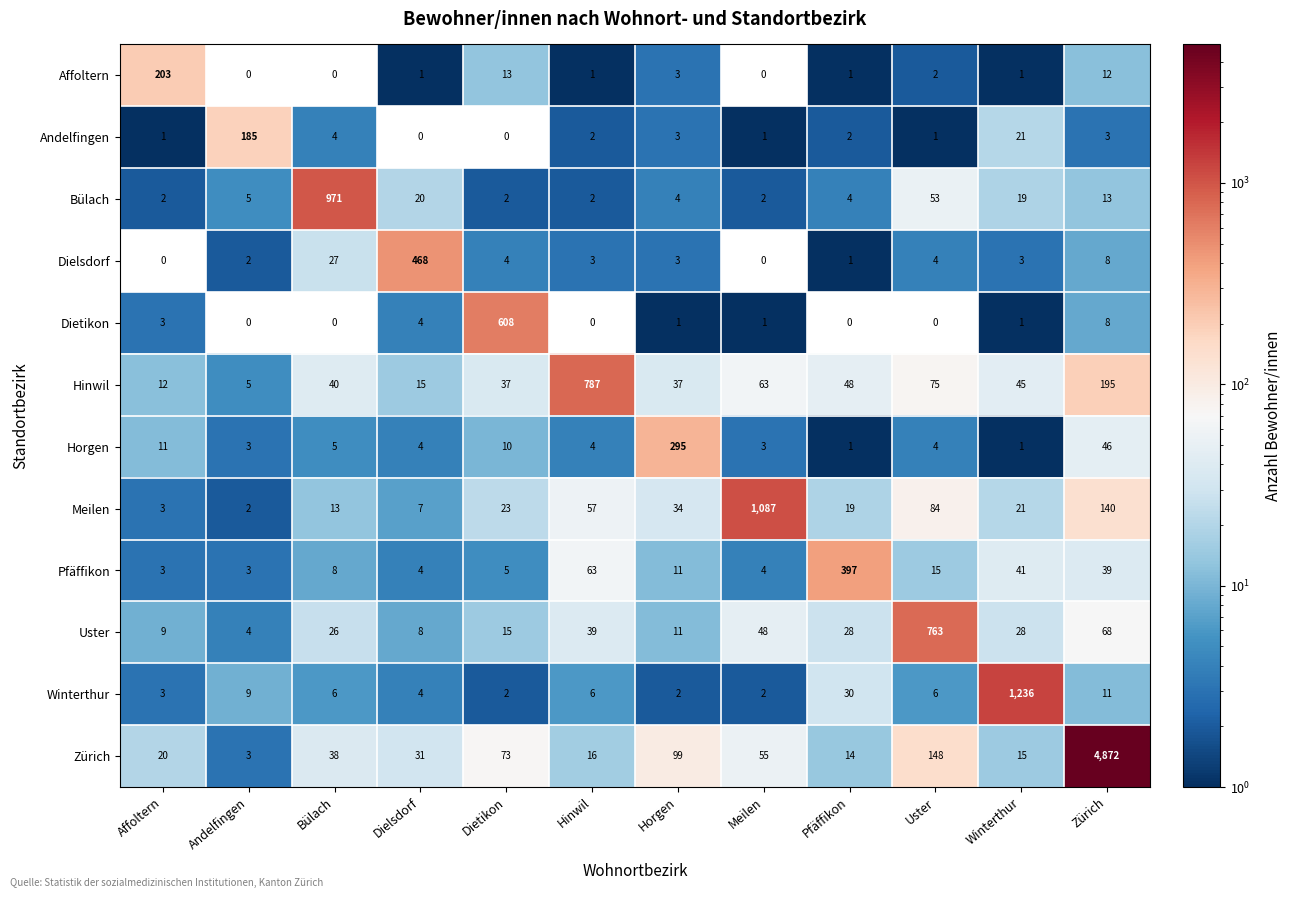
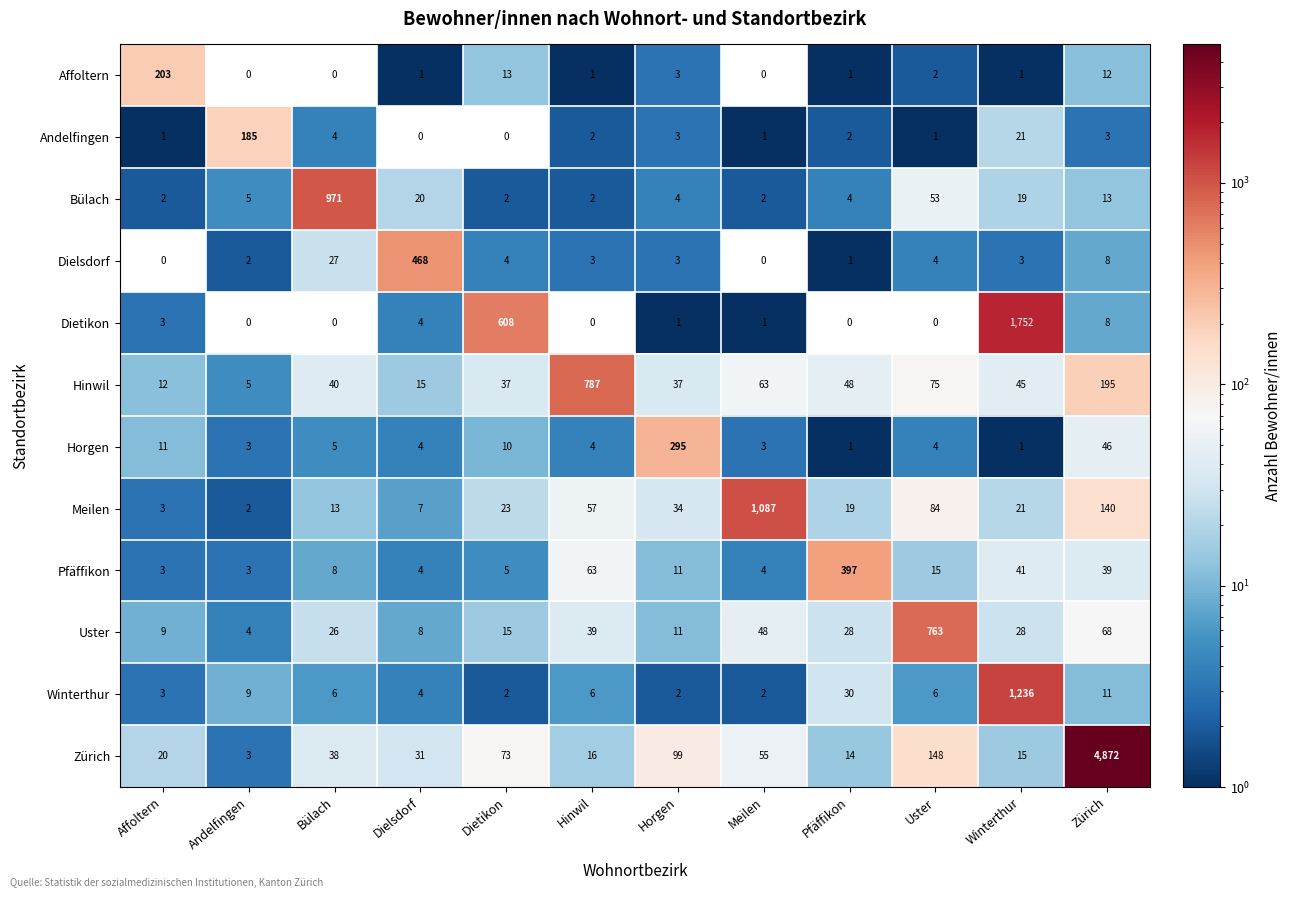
  {
    "Affoltern": {
      "Affoltern": "203",
      "Andelfingen": "0",
      "Bülach": "0",
      "Dielsdorf": "1",
      "Dietikon": "13",
      "Hinwil": "1",
      "Horgen": "3",
      "Meilen": "0",
      "Pfäffikon": "1",
      "Uster": "2",
      "Winterthur": "1",
      "Zürich": "12"
    },
    "Andelfingen": {
      "Affoltern": "1",
      "Andelfingen": "185",
      "Bülach": "4",
      "Dielsdorf": "0",
      "Dietikon": "0",
      "Hinwil": "2",
      "Horgen": "3",
      "Meilen": "1",
      "Pfäffikon": "2",
      "Uster": "1",
      "Winterthur": "21",
      "Zürich": "3"
    },
    "Bülach": {
      "Affoltern": "2",
      "Andelfingen": "5",
      "Bülach": "971",
      "Dielsdorf": "20",
      "Dietikon": "2",
      "Hinwil": "2",
      "Horgen": "4",
      "Meilen": "2",
      "Pfäffikon": "4",
      "Uster": "53",
      "Winterthur": "19",
      "Zürich": "13"
    },
    "Dielsdorf": {
      "Affoltern": "0",
      "Andelfingen": "2",
      "Bülach": "27",
      "Dielsdorf": "468",
      "Dietikon": "4",
      "Hinwil": "3",
      "Horgen": "3",
      "Meilen": "0",
      "Pfäffikon": "1",
      "Uster": "4",
      "Winterthur": "3",
      "Zürich": "8"
    },
    "Dietikon": {
      "Affoltern": "3",
      "Andelfingen": "0",
      "Bülach": "0",
      "Dielsdorf": "4",
      "Dietikon": "608",
      "Hinwil": "0",
      "Horgen": "1",
      "Meilen": "1",
      "Pfäffikon": "0",
      "Uster": "0",
-     "Winterthur": "1",
+     "Winterthur": "1,752",
      "Zürich": "8"
    },
    "Hinwil": {
      "Affoltern": "12",
      "Andelfingen": "5",
      "Bülach": "40",
      "Dielsdorf": "15",
      "Dietikon": "37",
      "Hinwil": "787",
      "Horgen": "37",
      "Meilen": "63",
      "Pfäffikon": "48",
      "Uster": "75",
      "Winterthur": "45",
      "Zürich": "195"
    },
    "Horgen": {
      "Affoltern": "11",
      "Andelfingen": "3",
      "Bülach": "5",
      "Dielsdorf": "4",
      "Dietikon": "10",
      "Hinwil": "4",
      "Horgen": "295",
      "Meilen": "3",
      "Pfäffikon": "1",
      "Uster": "4",
      "Winterthur": "1",
      "Zürich": "46"
    },
    "Meilen": {
      "Affoltern": "3",
      "Andelfingen": "2",
      "Bülach": "13",
      "Dielsdorf": "7",
      "Dietikon": "23",
      "Hinwil": "57",
      "Horgen": "34",
      "Meilen": "1,087",
      "Pfäffikon": "19",
      "Uster": "84",
      "Winterthur": "21",
      "Zürich": "140"
    },
    "Pfäffikon": {
      "Affoltern": "3",
      "Andelfingen": "3",
      "Bülach": "8",
      "Dielsdorf": "4",
      "Dietikon": "5",
      "Hinwil": "63",
      "Horgen": "11",
      "Meilen": "4",
      "Pfäffikon": "397",
      "Uster": "15",
      "Winterthur": "41",
      "Zürich": "39"
    },
    "Uster": {
      "Affoltern": "9",
      "Andelfingen": "4",
      "Bülach": "26",
      "Dielsdorf": "8",
      "Dietikon": "15",
      "Hinwil": "39",
      "Horgen": "11",
      "Meilen": "48",
      "Pfäffikon": "28",
      "Uster": "763",
      "Winterthur": "28",
      "Zürich": "68"
    },
    "Winterthur": {
      "Affoltern": "3",
      "Andelfingen": "9",
      "Bülach": "6",
      "Dielsdorf": "4",
      "Dietikon": "2",
      "Hinwil": "6",
      "Horgen": "2",
      "Meilen": "2",
      "Pfäffikon": "30",
      "Uster": "6",
      "Winterthur": "1,236",
      "Zürich": "11"
    },
    "Zürich": {
      "Affoltern": "20",
      "Andelfingen": "3",
      "Bülach": "38",
      "Dielsdorf": "31",
      "Dietikon": "73",
      "Hinwil": "16",
      "Horgen": "99",
      "Meilen": "55",
      "Pfäffikon": "14",
      "Uster": "148",
      "Winterthur": "15",
      "Zürich": "4,872"
    }
  }
